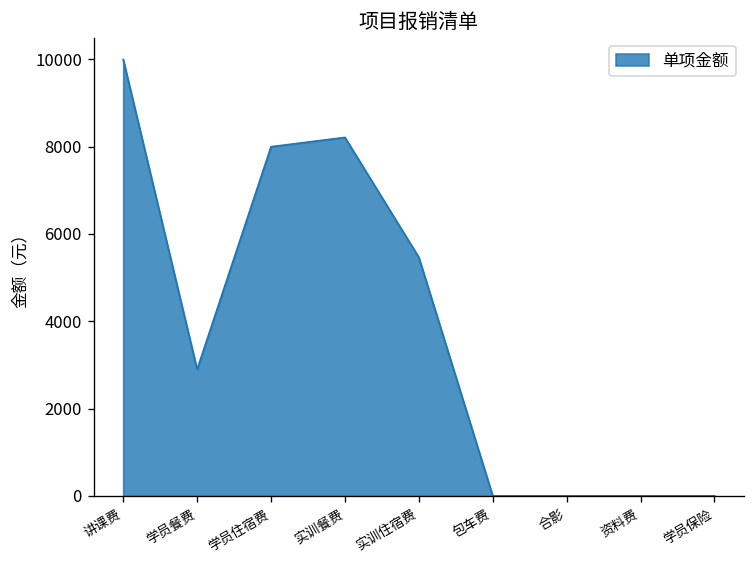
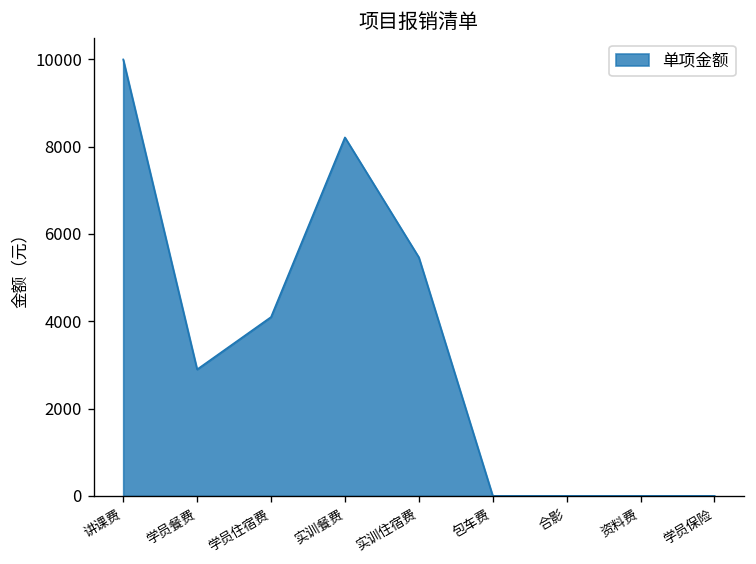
  {
    "讲课费": 10000,
    "学员餐费": 2900,
-   "学员住宿费": 8000,
+   "学员住宿费": 4100,
    "实训餐费": 8200,
    "实训住宿费": 5500,
    "包车费": 0,
    "合影": 0,
    "资料费": 0,
    "学员保险": 0
  }
